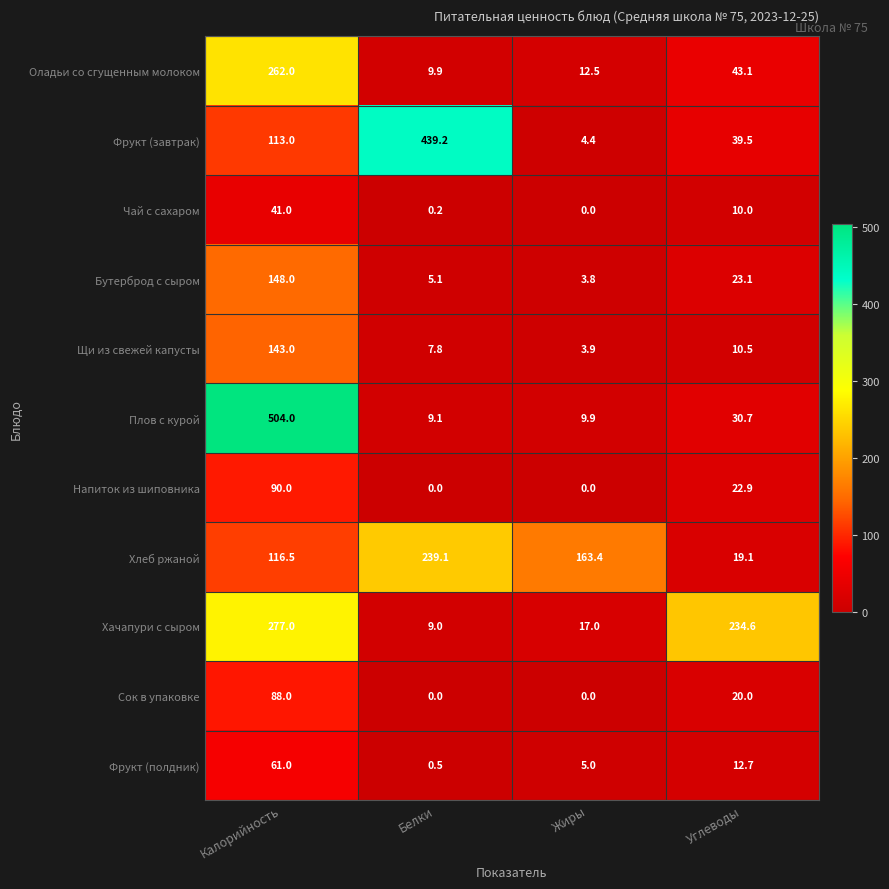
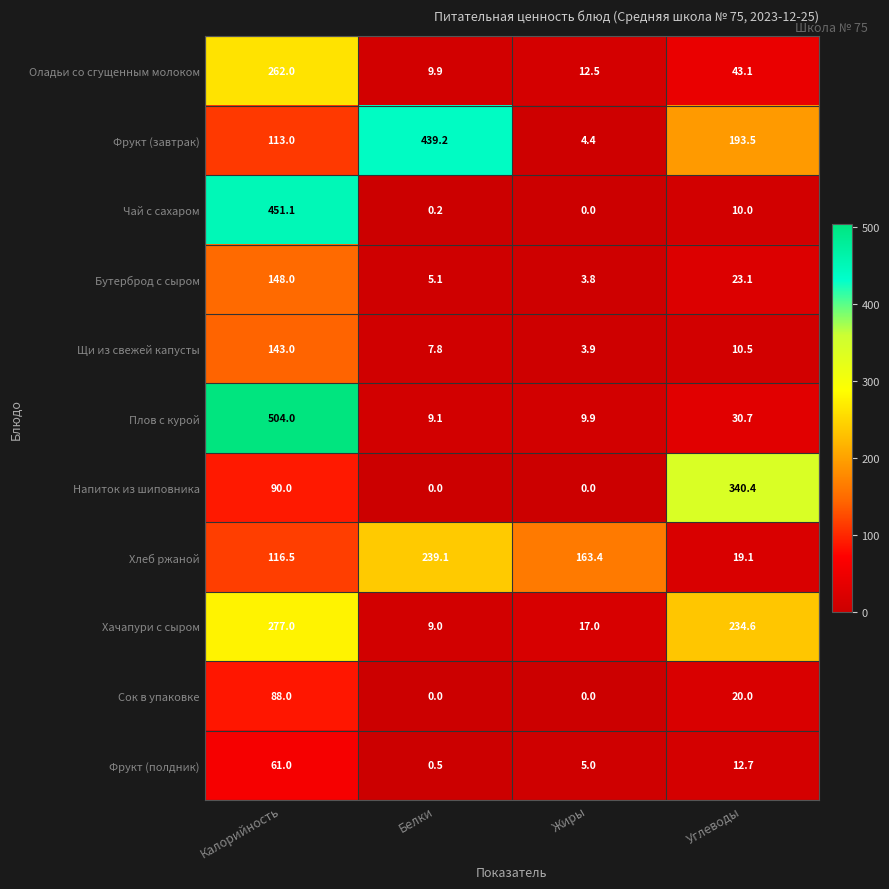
  {
    "Оладьи со сгущенным молоком": {
      "Калорийность": 262.0,
      "Белки": 9.9,
      "Жиры": 12.5,
      "Углеводы": 43.1
    },
    "Фрукт (завтрак)": {
      "Калорийность": 113.0,
      "Белки": 439.2,
      "Жиры": 4.4,
-     "Углеводы": 39.5
+     "Углеводы": 193.5
    },
    "Чай с сахаром": {
-     "Калорийность": 41.0,
+     "Калорийность": 451.1,
      "Белки": 0.2,
      "Жиры": 0.0,
      "Углеводы": 10.0
    },
    "Бутерброд с сыром": {
      "Калорийность": 148.0,
      "Белки": 5.1,
      "Жиры": 3.8,
      "Углеводы": 23.1
    },
    "Щи из свежей капусты": {
      "Калорийность": 143.0,
      "Белки": 7.8,
      "Жиры": 3.9,
      "Углеводы": 10.5
    },
    "Плов с курой": {
      "Калорийность": 504.0,
      "Белки": 9.1,
      "Жиры": 9.9,
      "Углеводы": 30.7
    },
    "Напиток из шиповника": {
      "Калорийность": 90.0,
      "Белки": 0.0,
      "Жиры": 0.0,
-     "Углеводы": 22.9
+     "Углеводы": 340.4
    },
    "Хлеб ржаной": {
      "Калорийность": 116.5,
      "Белки": 239.1,
      "Жиры": 163.4,
      "Углеводы": 19.1
    },
    "Хачапури с сыром": {
      "Калорийность": 277.0,
      "Белки": 9.0,
      "Жиры": 17.0,
      "Углеводы": 234.6
    },
    "Сок в упаковке": {
      "Калорийность": 88.0,
      "Белки": 0.0,
      "Жиры": 0.0,
      "Углеводы": 20.0
    },
    "Фрукт (полдник)": {
      "Калорийность": 61.0,
      "Белки": 0.5,
      "Жиры": 5.0,
      "Углеводы": 12.7
    }
  }
